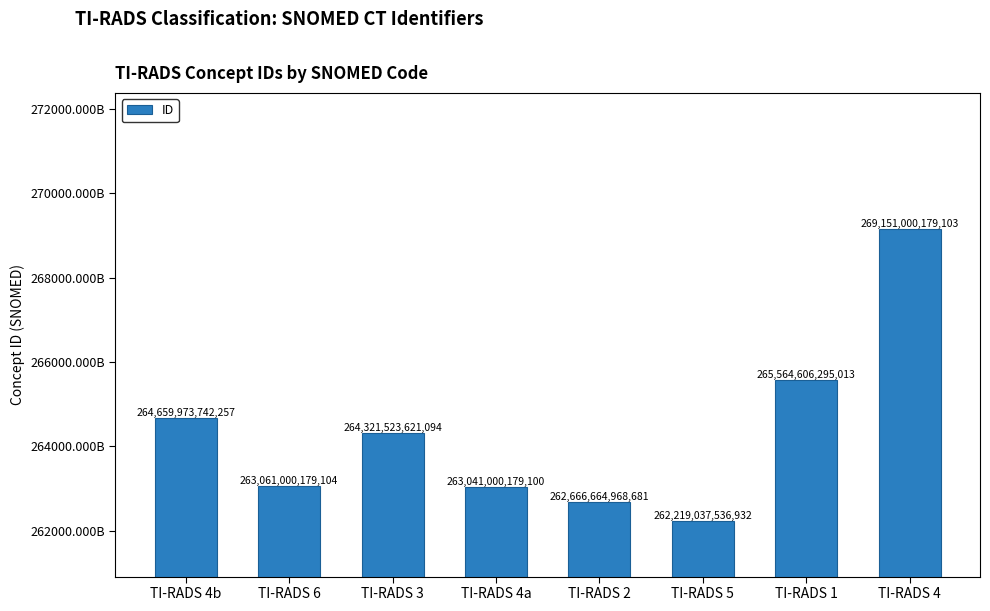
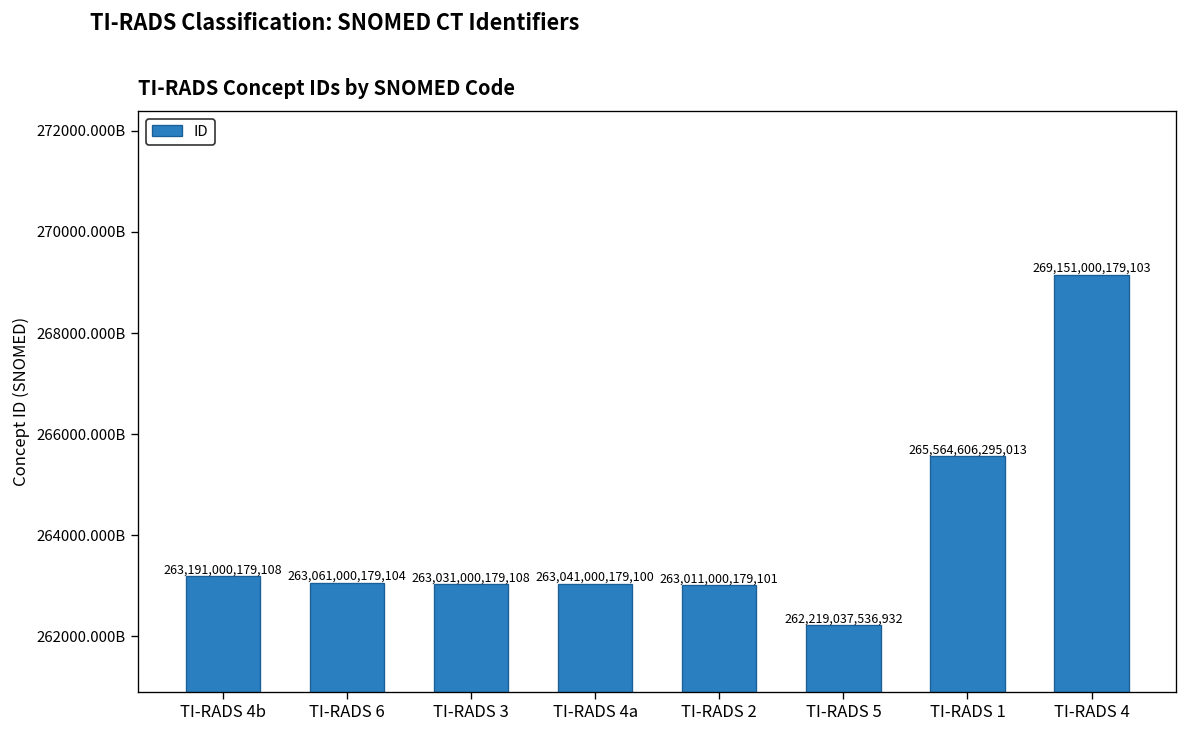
  {
-   "TI-RADS 4b": "264,659,973,742,257",
+   "TI-RADS 4b": "263,191,000,179,108",
    "TI-RADS 6": "263,061,000,179,104",
-   "TI-RADS 3": "264,321,523,621,094",
+   "TI-RADS 3": "263,031,000,179,108",
    "TI-RADS 4a": "263,041,000,179,100",
-   "TI-RADS 2": "262,666,664,968,681",
+   "TI-RADS 2": "263,011,000,179,101",
    "TI-RADS 5": "262,219,037,536,932",
    "TI-RADS 1": "265,564,606,295,013",
    "TI-RADS 4": "269,151,000,179,103"
  }
